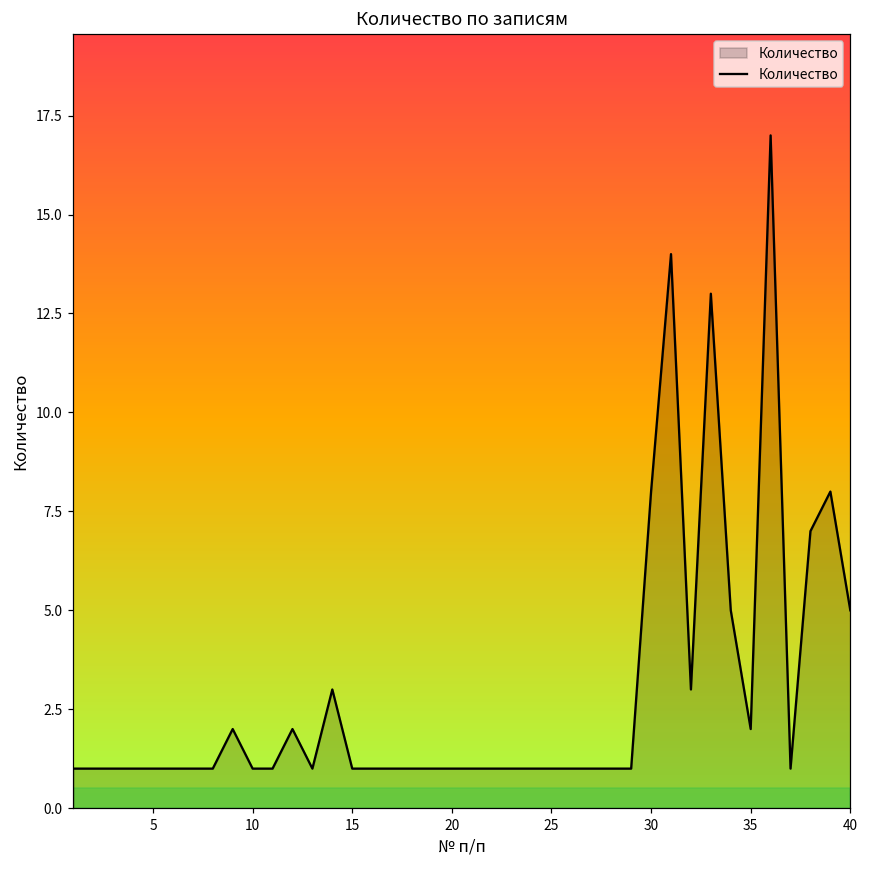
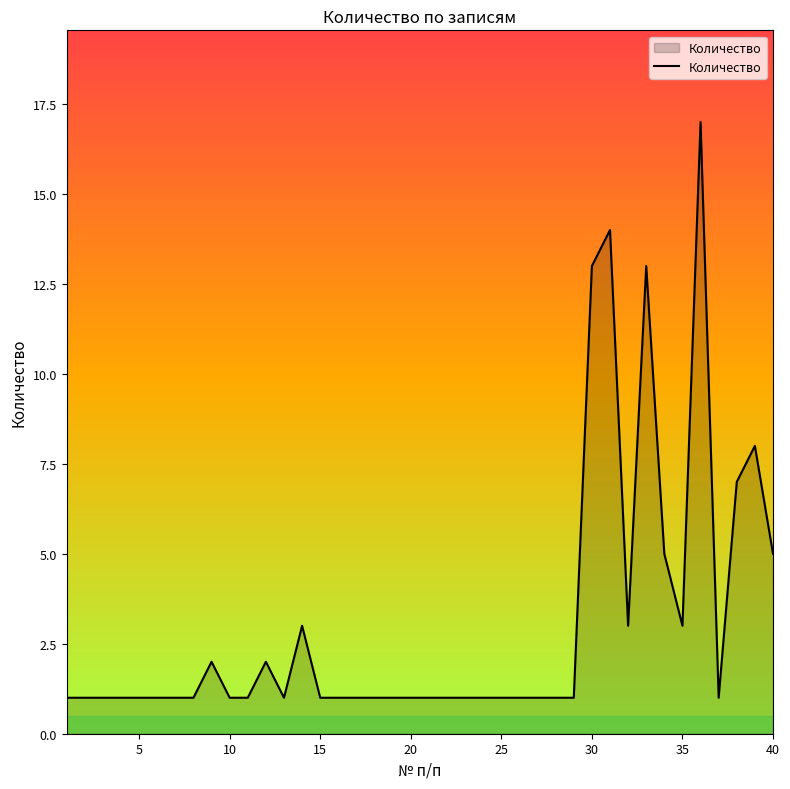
  {
    "5": 1,
    "10": 1,
    "15": 1,
    "20": 1,
    "25": 1,
-   "30": 8,
-   "35": 2,
+   "30": 13,
+   "35": 3,
    "40": 5
  }
